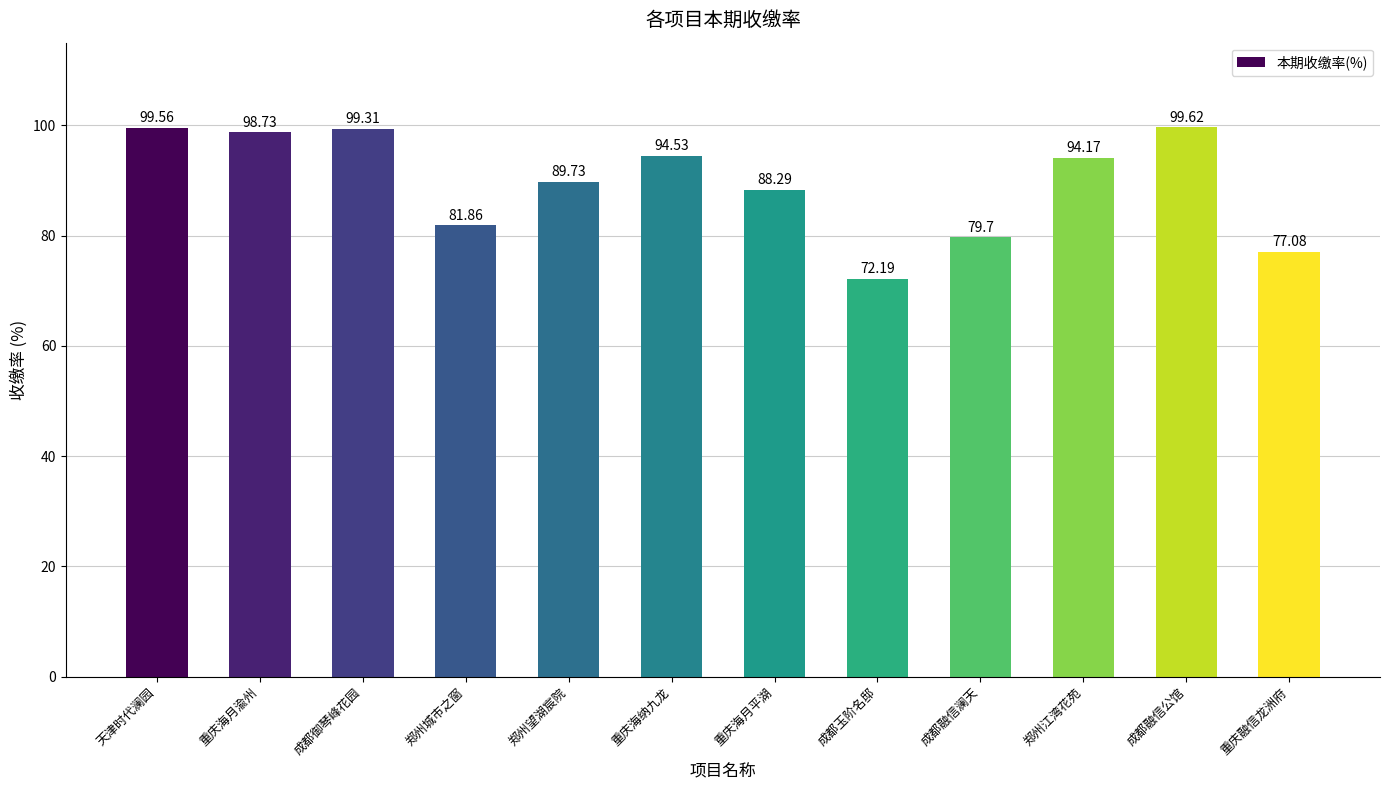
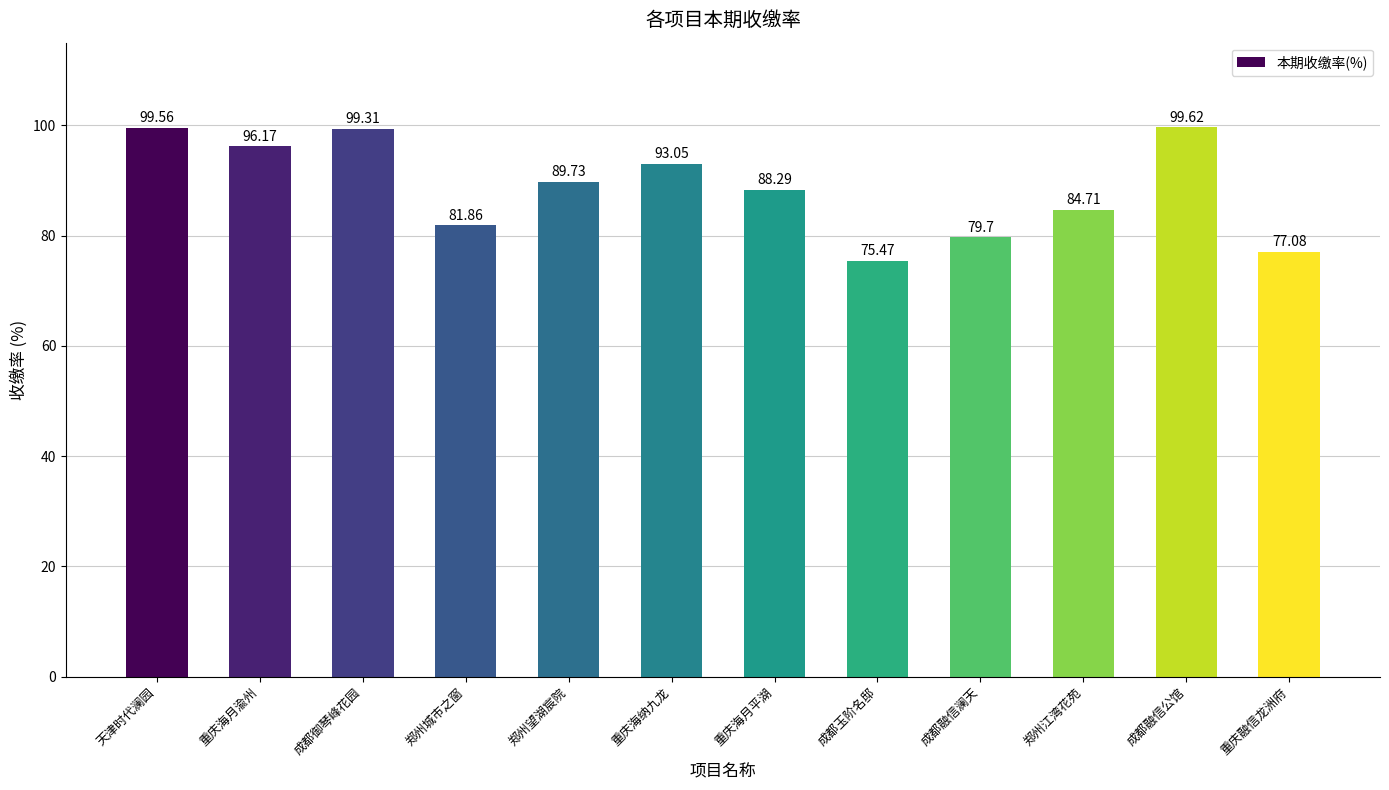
  {
    "天津时代澜园": 99.56,
-   "重庆海月渝州": 98.73,
+   "重庆海月渝州": 96.17,
    "成都御琴峰花园": 99.31,
    "郑州城市之窗": 81.86,
    "郑州望湖宸院": 89.73,
-   "重庆海纳九龙": 94.53,
+   "重庆海纳九龙": 93.05,
    "重庆海月平湖": 88.29,
-   "成都玉阶名邸": 72.19,
+   "成都玉阶名邸": 75.47,
    "成都融信澜天": 79.7,
-   "郑州江湾花苑": 94.17,
+   "郑州江湾花苑": 84.71,
    "成都融信公馆": 99.62,
    "重庆融信龙洲府": 77.08
  }
